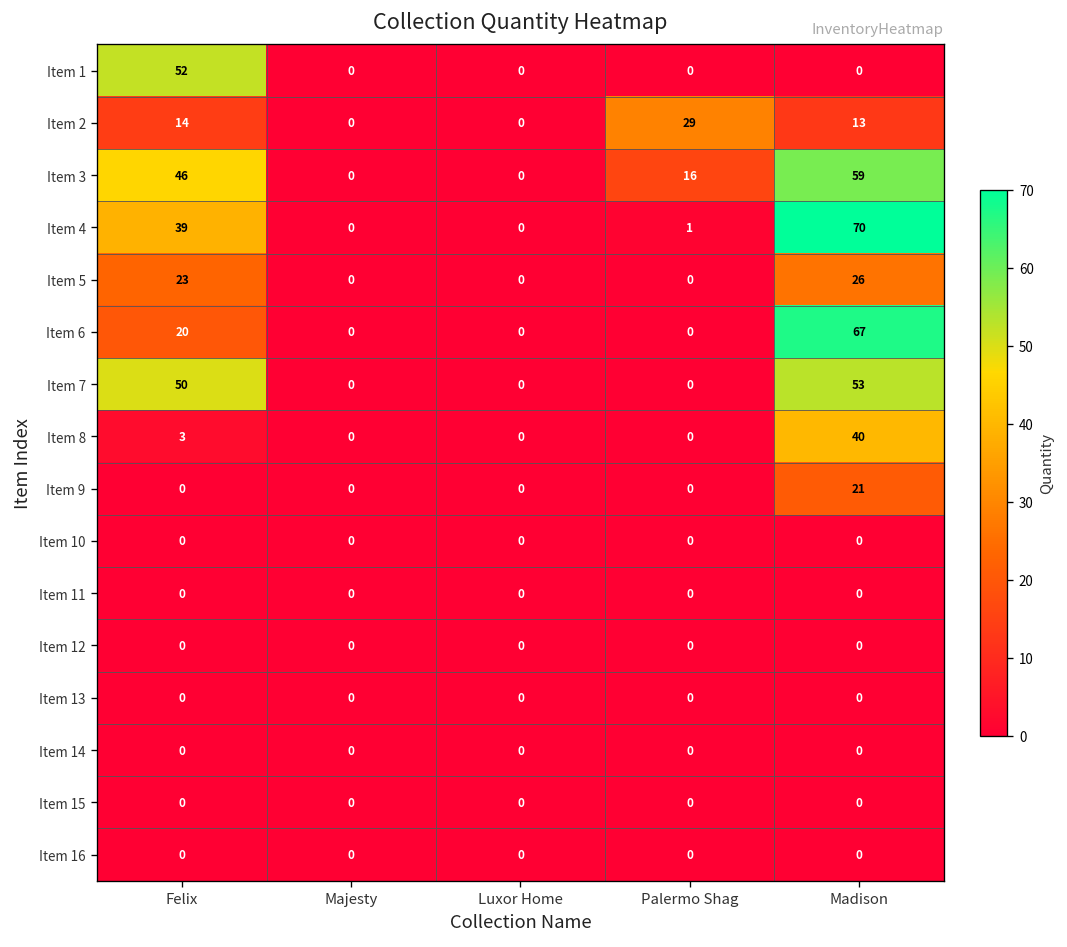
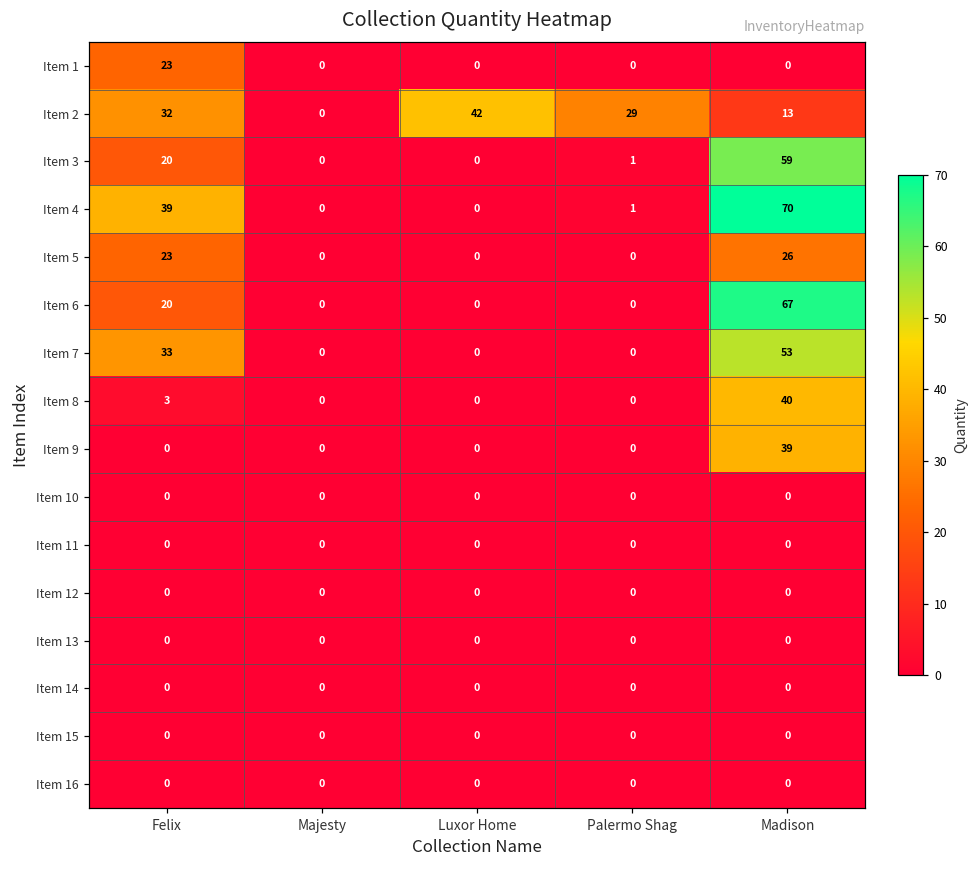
  {
    "Item 1": {
-     "Felix": 52,
+     "Felix": 23,
      "Majesty": 0,
      "Luxor Home": 0,
      "Palermo Shag": 0,
      "Madison": 0
    },
    "Item 2": {
-     "Felix": 14,
+     "Felix": 32,
      "Majesty": 0,
-     "Luxor Home": 0,
+     "Luxor Home": 42,
      "Palermo Shag": 29,
      "Madison": 13
    },
    "Item 3": {
-     "Felix": 46,
+     "Felix": 20,
      "Majesty": 0,
      "Luxor Home": 0,
-     "Palermo Shag": 16,
+     "Palermo Shag": 1,
      "Madison": 59
    },
    "Item 4": {
      "Felix": 39,
      "Majesty": 0,
      "Luxor Home": 0,
      "Palermo Shag": 1,
      "Madison": 70
    },
    "Item 5": {
      "Felix": 23,
      "Majesty": 0,
      "Luxor Home": 0,
      "Palermo Shag": 0,
      "Madison": 26
    },
    "Item 6": {
      "Felix": 20,
      "Majesty": 0,
      "Luxor Home": 0,
      "Palermo Shag": 0,
      "Madison": 67
    },
    "Item 7": {
-     "Felix": 50,
+     "Felix": 33,
      "Majesty": 0,
      "Luxor Home": 0,
      "Palermo Shag": 0,
      "Madison": 53
    },
    "Item 8": {
      "Felix": 3,
      "Majesty": 0,
      "Luxor Home": 0,
      "Palermo Shag": 0,
      "Madison": 40
    },
    "Item 9": {
      "Felix": 0,
      "Majesty": 0,
      "Luxor Home": 0,
      "Palermo Shag": 0,
-     "Madison": 21
+     "Madison": 39
    },
    "Item 10": {
      "Felix": 0,
      "Majesty": 0,
      "Luxor Home": 0,
      "Palermo Shag": 0,
      "Madison": 0
    },
    "Item 11": {
      "Felix": 0,
      "Majesty": 0,
      "Luxor Home": 0,
      "Palermo Shag": 0,
      "Madison": 0
    },
    "Item 12": {
      "Felix": 0,
      "Majesty": 0,
      "Luxor Home": 0,
      "Palermo Shag": 0,
      "Madison": 0
    },
    "Item 13": {
      "Felix": 0,
      "Majesty": 0,
      "Luxor Home": 0,
      "Palermo Shag": 0,
      "Madison": 0
    },
    "Item 14": {
      "Felix": 0,
      "Majesty": 0,
      "Luxor Home": 0,
      "Palermo Shag": 0,
      "Madison": 0
    },
    "Item 15": {
      "Felix": 0,
      "Majesty": 0,
      "Luxor Home": 0,
      "Palermo Shag": 0,
      "Madison": 0
    },
    "Item 16": {
      "Felix": 0,
      "Majesty": 0,
      "Luxor Home": 0,
      "Palermo Shag": 0,
      "Madison": 0
    }
  }
